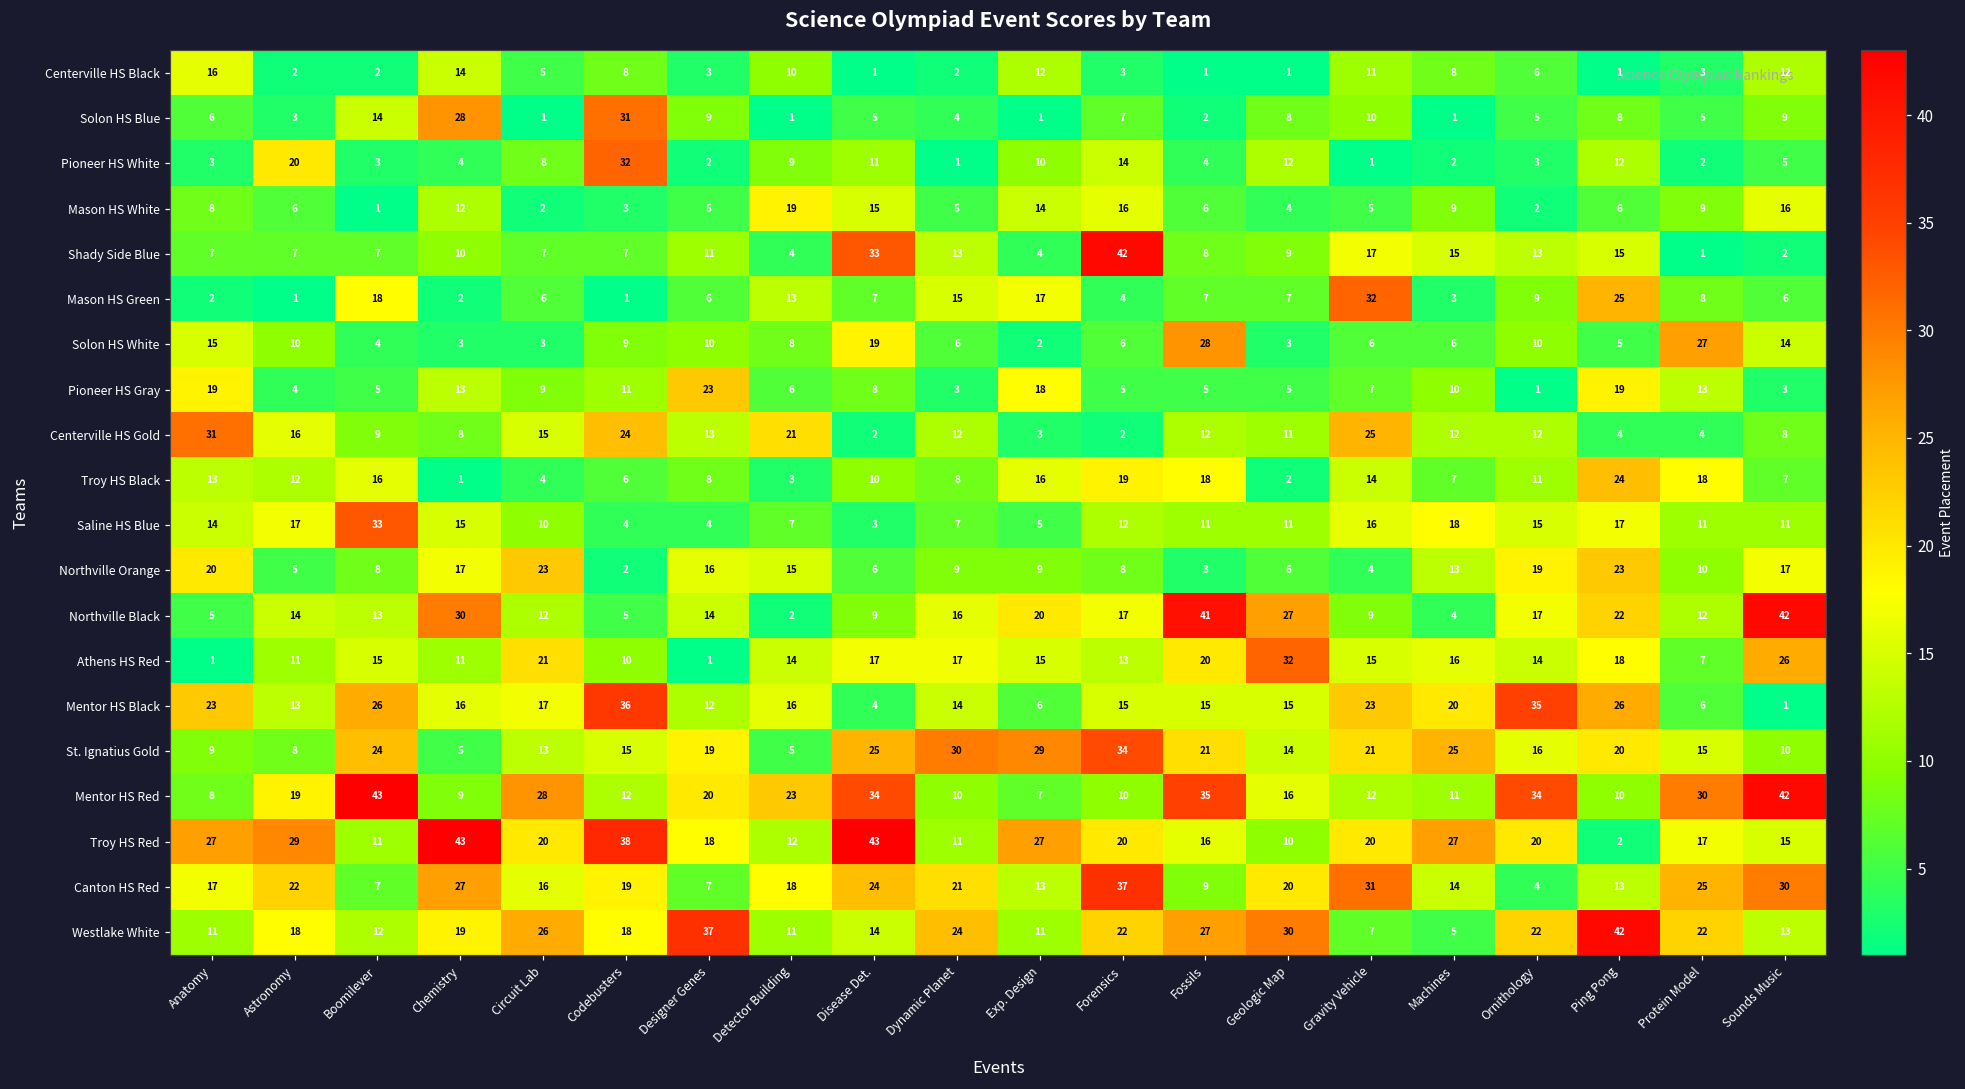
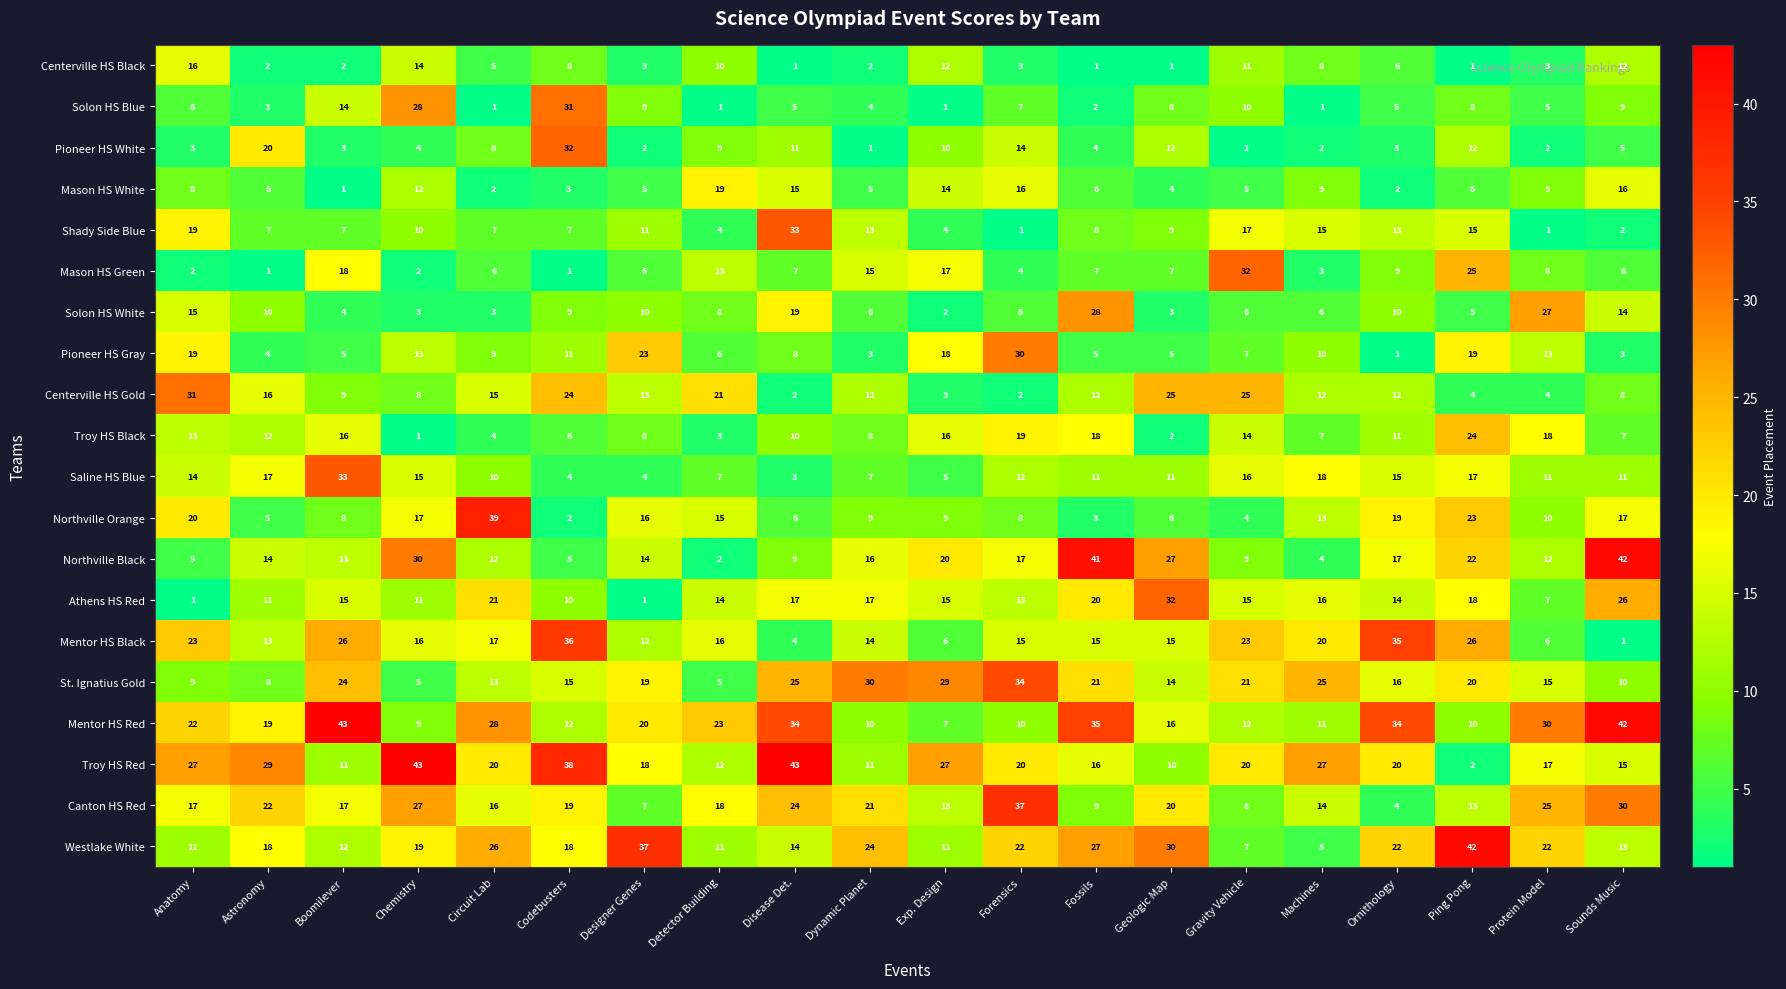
  {
    "Shady Side Blue": {
-     "Anatomy": 7,
+     "Anatomy": 19,
      "Astronomy": 7,
      "Boomilever": 7,
      "Chemistry": 10,
      "Circuit Lab": 7,
      "Codebusters": 7,
      "Designer Genes": 11,
      "Detector Building": 4,
      "Disease Det.": 33,
      "Dynamic Planet": 13,
      "Exp. Design": 4,
-     "Forensics": 42,
+     "Forensics": 1,
      "Fossils": 8,
      "Geologic Map": 9,
      "Gravity Vehicle": 17,
      "Machines": 15,
      "Ornithology": 13,
      "Ping Pong": 15,
      "Protein Model": 1,
      "Sounds Music": 2
    },
    "Pioneer HS Gray": {
      "Anatomy": 19,
      "Astronomy": 4,
      "Boomilever": 5,
      "Chemistry": 13,
      "Circuit Lab": 9,
      "Codebusters": 11,
      "Designer Genes": 23,
      "Detector Building": 6,
      "Disease Det.": 8,
      "Dynamic Planet": 3,
      "Exp. Design": 18,
-     "Forensics": 5,
+     "Forensics": 30,
      "Fossils": 5,
      "Geologic Map": 5,
      "Gravity Vehicle": 7,
      "Machines": 10,
      "Ornithology": 1,
      "Ping Pong": 19,
      "Protein Model": 13,
      "Sounds Music": 3
    },
    "Centerville HS Gold": {
      "Anatomy": 31,
      "Astronomy": 16,
      "Boomilever": 9,
      "Chemistry": 8,
      "Circuit Lab": 15,
      "Codebusters": 24,
      "Designer Genes": 13,
      "Detector Building": 21,
      "Disease Det.": 2,
      "Dynamic Planet": 12,
      "Exp. Design": 3,
      "Forensics": 2,
      "Fossils": 12,
-     "Geologic Map": 11,
+     "Geologic Map": 25,
      "Gravity Vehicle": 25,
      "Machines": 12,
      "Ornithology": 12,
      "Ping Pong": 4,
      "Protein Model": 4,
      "Sounds Music": 8
    },
    "Northville Orange": {
      "Anatomy": 20,
      "Astronomy": 5,
      "Boomilever": 8,
      "Chemistry": 17,
-     "Circuit Lab": 23,
+     "Circuit Lab": 39,
      "Codebusters": 2,
      "Designer Genes": 16,
      "Detector Building": 15,
      "Disease Det.": 6,
      "Dynamic Planet": 9,
      "Exp. Design": 9,
      "Forensics": 8,
      "Fossils": 3,
      "Geologic Map": 6,
      "Gravity Vehicle": 4,
      "Machines": 13,
      "Ornithology": 19,
      "Ping Pong": 23,
      "Protein Model": 10,
      "Sounds Music": 17
    },
    "Mentor HS Red": {
-     "Anatomy": 8,
+     "Anatomy": 22,
      "Astronomy": 19,
      "Boomilever": 43,
      "Chemistry": 9,
      "Circuit Lab": 28,
      "Codebusters": 12,
      "Designer Genes": 20,
      "Detector Building": 23,
      "Disease Det.": 34,
      "Dynamic Planet": 10,
      "Exp. Design": 7,
      "Forensics": 10,
      "Fossils": 35,
      "Geologic Map": 16,
      "Gravity Vehicle": 12,
      "Machines": 11,
      "Ornithology": 34,
      "Ping Pong": 10,
      "Protein Model": 30,
      "Sounds Music": 42
    },
    "Canton HS Red": {
      "Anatomy": 17,
      "Astronomy": 22,
-     "Boomilever": 7,
+     "Boomilever": 17,
      "Chemistry": 27,
      "Circuit Lab": 16,
      "Codebusters": 19,
      "Designer Genes": 7,
      "Detector Building": 18,
      "Disease Det.": 24,
      "Dynamic Planet": 21,
      "Exp. Design": 13,
      "Forensics": 37,
      "Fossils": 9,
      "Geologic Map": 20,
-     "Gravity Vehicle": 31,
+     "Gravity Vehicle": 8,
      "Machines": 14,
      "Ornithology": 4,
      "Ping Pong": 13,
      "Protein Model": 25,
      "Sounds Music": 30
    }
  }
